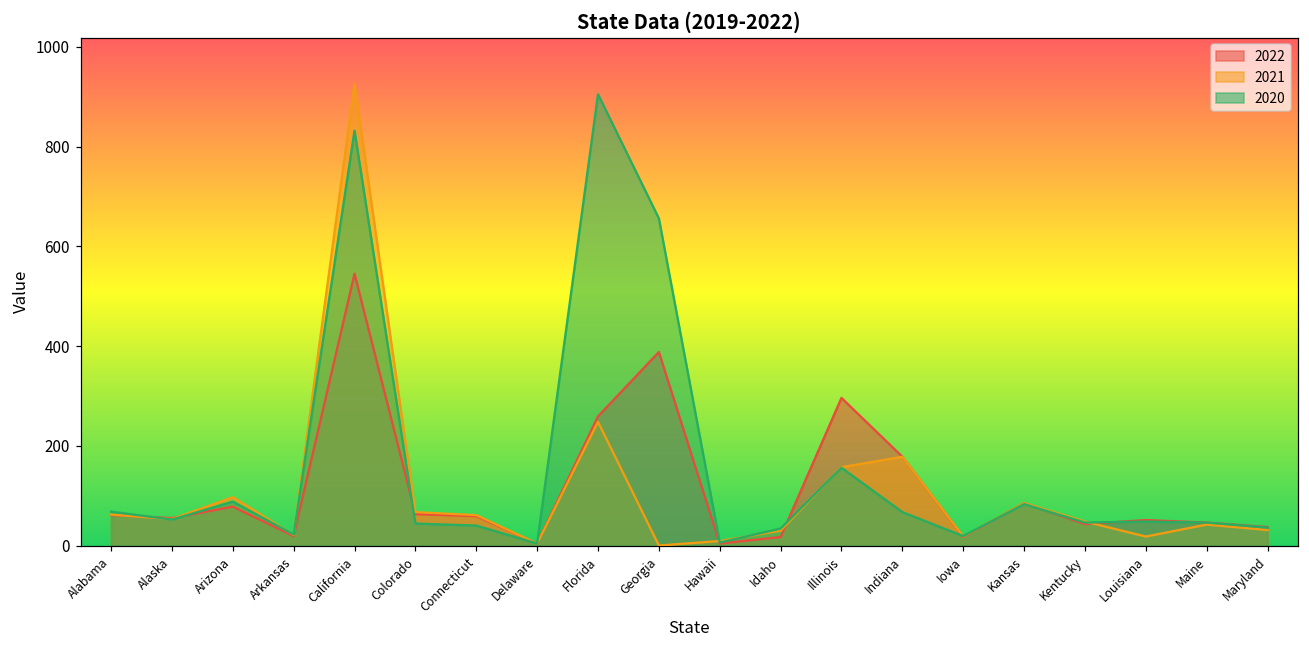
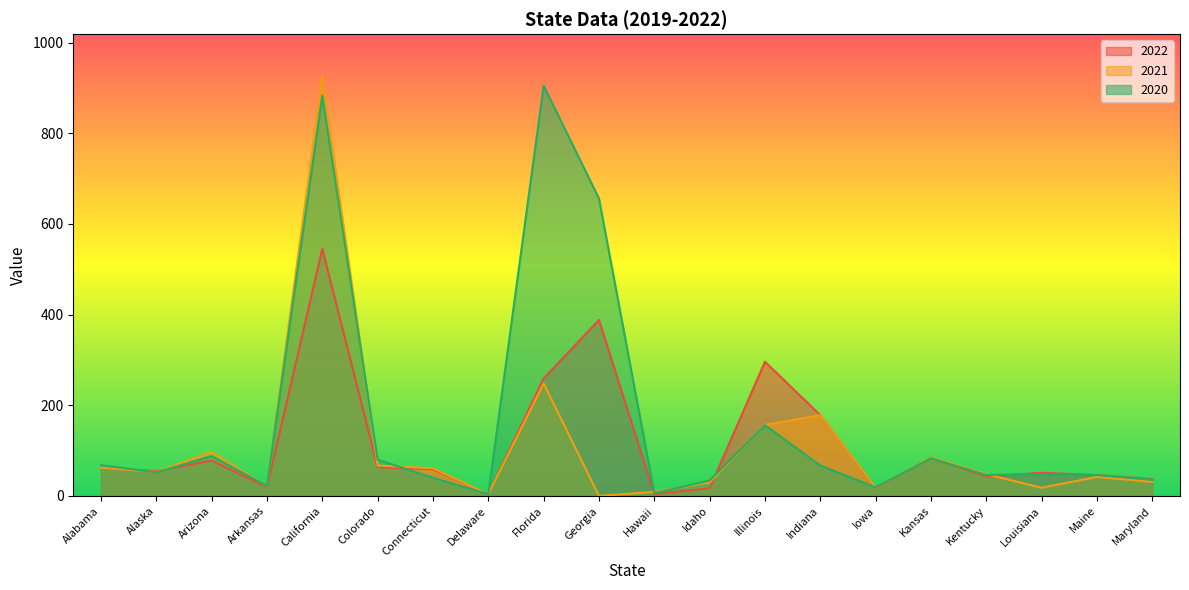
  {
    "2022": {
      "Arizona": 80,
      "California": 550,
      "Florida": 260,
      "Georgia": 390,
      "Idaho": 20,
      "Illinois": 300
    },
    "2021": {
      "Arizona": 100,
      "California": 930,
      "Florida": 250,
      "Georgia": 0,
      "Louisiana": 20
    },
    "2020": {
      "Alabama": 70,
      "Arizona": 90,
-     "California": 830,
-     "Colorado": 40,
+     "California": 880,
+     "Colorado": 80,
      "Connecticut": 40,
      "Florida": 910,
      "Georgia": 660,
      "Indiana": 70
    }
  }
